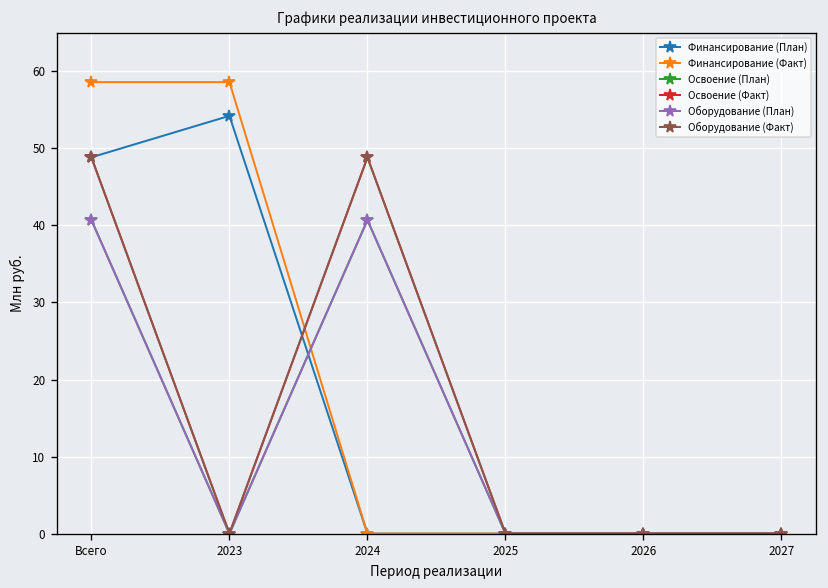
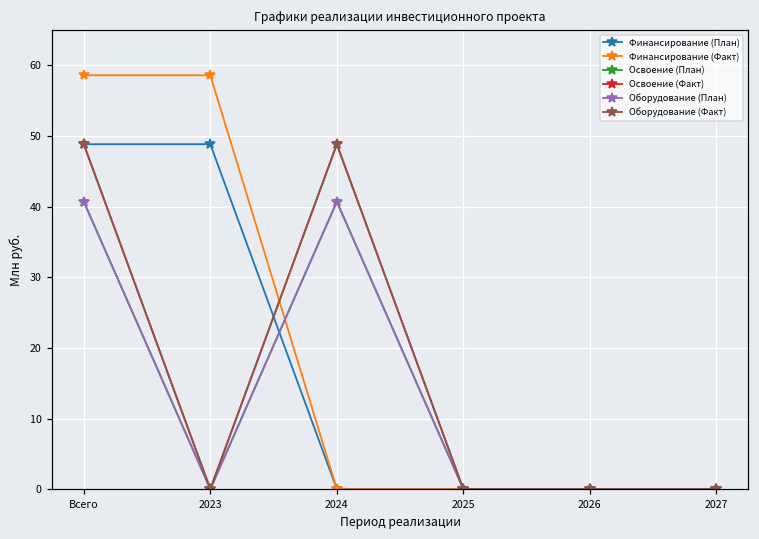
  {
    "Финансирование (План)": {
-     "2023": 54
+     "2023": 49
    },
    "Финансирование (Факт)": {
      "Всего": 59,
      "2023": 59
    },
    "Оборудование (План)": {
      "Всего": 41,
      "2024": 41
    },
    "Оборудование (Факт)": {
      "2024": 49
    }
  }
